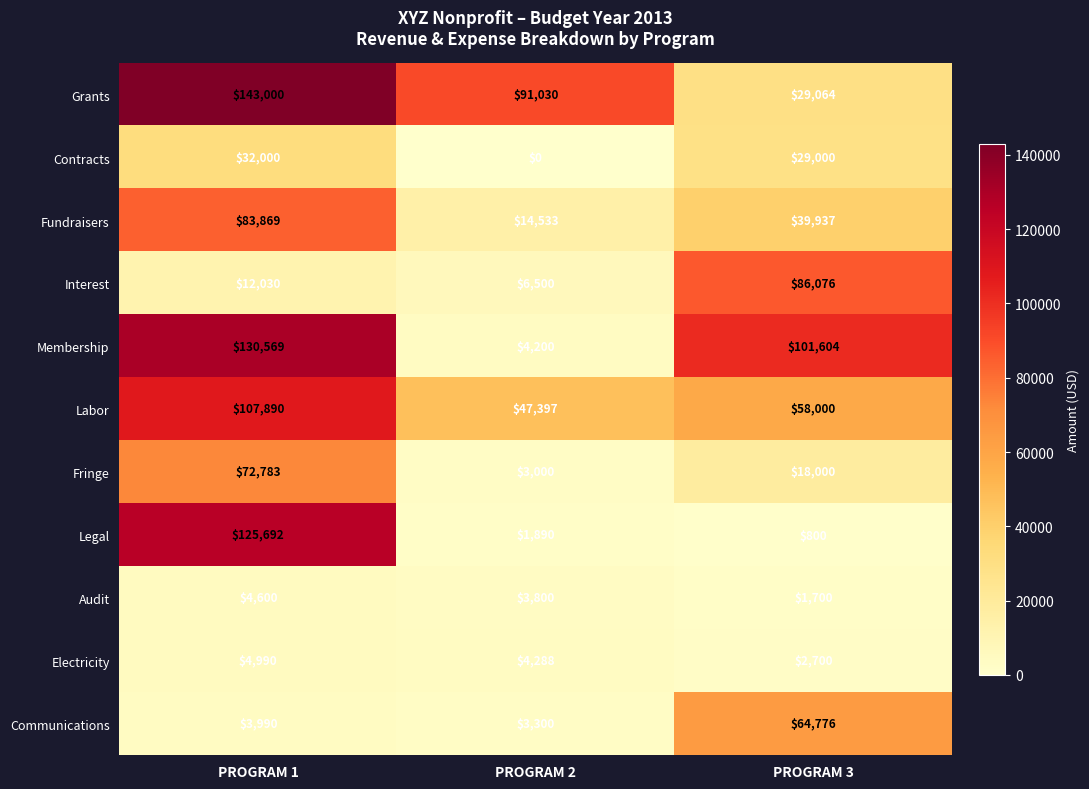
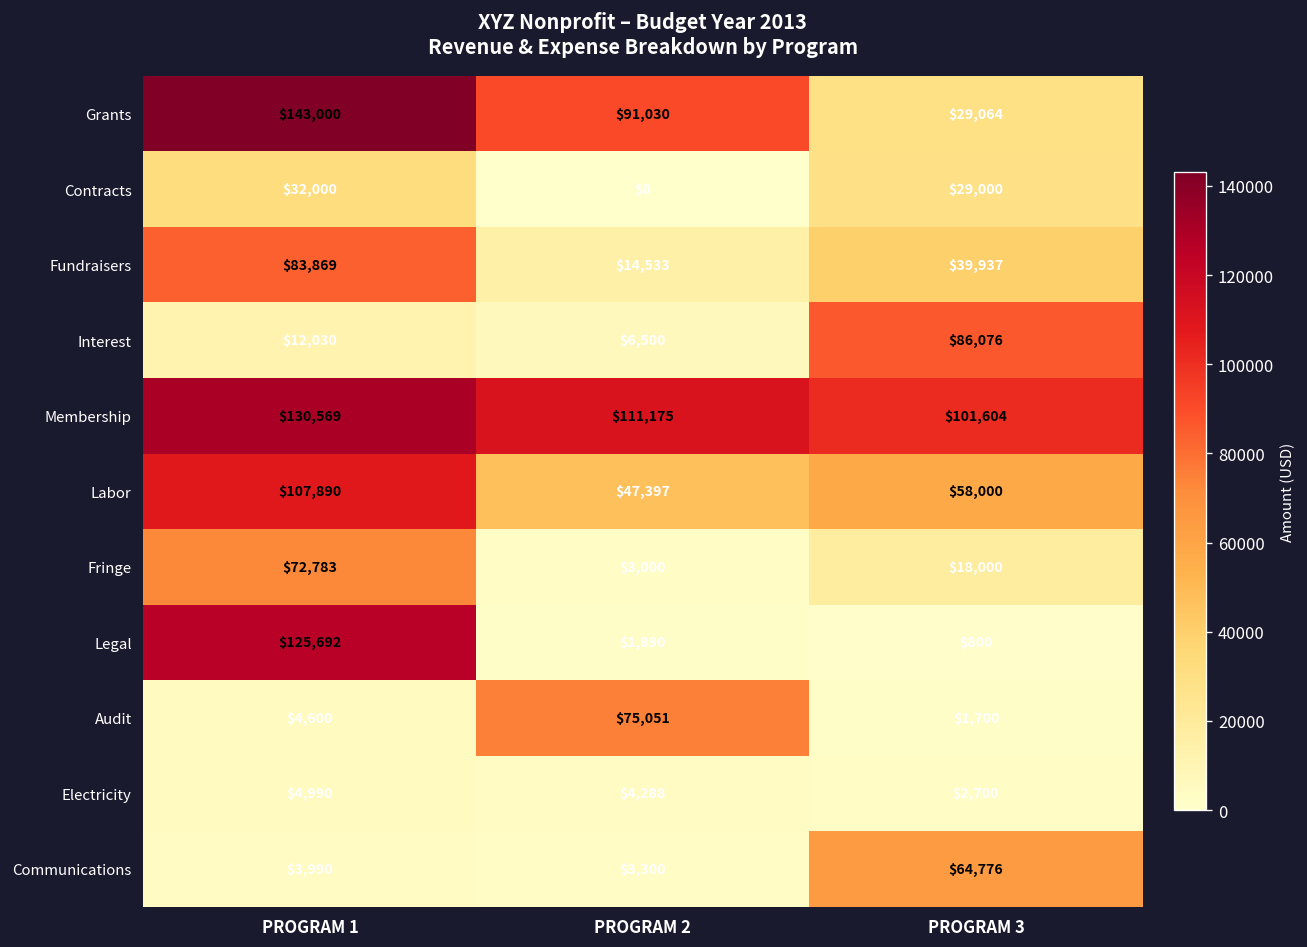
  {
    "Grants": {
      "PROGRAM 1": "$143,000",
      "PROGRAM 2": "$91,030",
      "PROGRAM 3": "$29,064"
    },
    "Contracts": {
      "PROGRAM 1": "$32,000",
      "PROGRAM 2": "$0",
      "PROGRAM 3": "$29,000"
    },
    "Fundraisers": {
      "PROGRAM 1": "$83,869",
      "PROGRAM 2": "$14,533",
      "PROGRAM 3": "$39,937"
    },
    "Interest": {
      "PROGRAM 1": "$12,030",
      "PROGRAM 2": "$6,500",
      "PROGRAM 3": "$86,076"
    },
    "Membership": {
      "PROGRAM 1": "$130,569",
-     "PROGRAM 2": "$4,200",
+     "PROGRAM 2": "$111,175",
      "PROGRAM 3": "$101,604"
    },
    "Labor": {
      "PROGRAM 1": "$107,890",
      "PROGRAM 2": "$47,397",
      "PROGRAM 3": "$58,000"
    },
    "Fringe": {
      "PROGRAM 1": "$72,783",
      "PROGRAM 2": "$3,000",
      "PROGRAM 3": "$18,000"
    },
    "Legal": {
      "PROGRAM 1": "$125,692",
      "PROGRAM 2": "$1,890",
      "PROGRAM 3": "$800"
    },
    "Audit": {
      "PROGRAM 1": "$4,600",
-     "PROGRAM 2": "$3,800",
+     "PROGRAM 2": "$75,051",
      "PROGRAM 3": "$1,700"
    },
    "Electricity": {
      "PROGRAM 1": "$4,990",
      "PROGRAM 2": "$4,288",
      "PROGRAM 3": "$2,700"
    },
    "Communications": {
      "PROGRAM 1": "$3,990",
      "PROGRAM 2": "$3,300",
      "PROGRAM 3": "$64,776"
    }
  }
